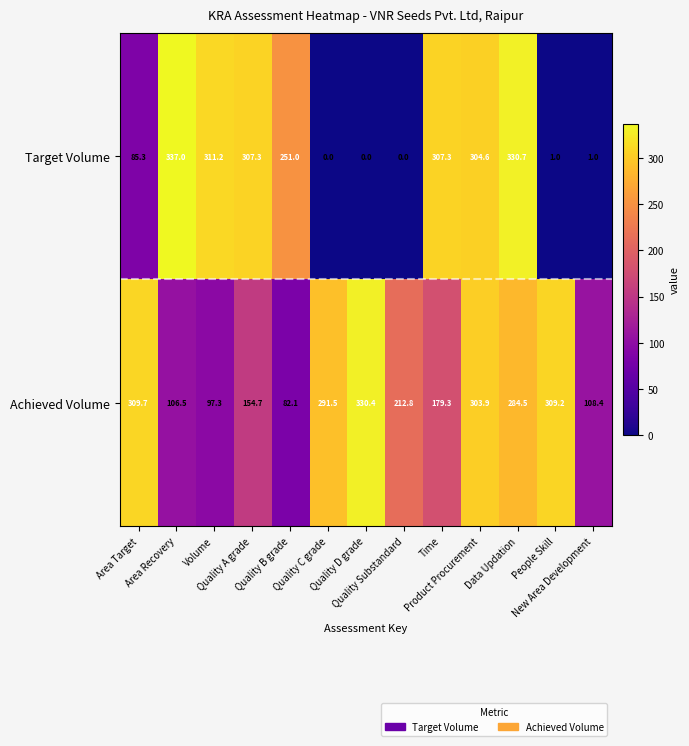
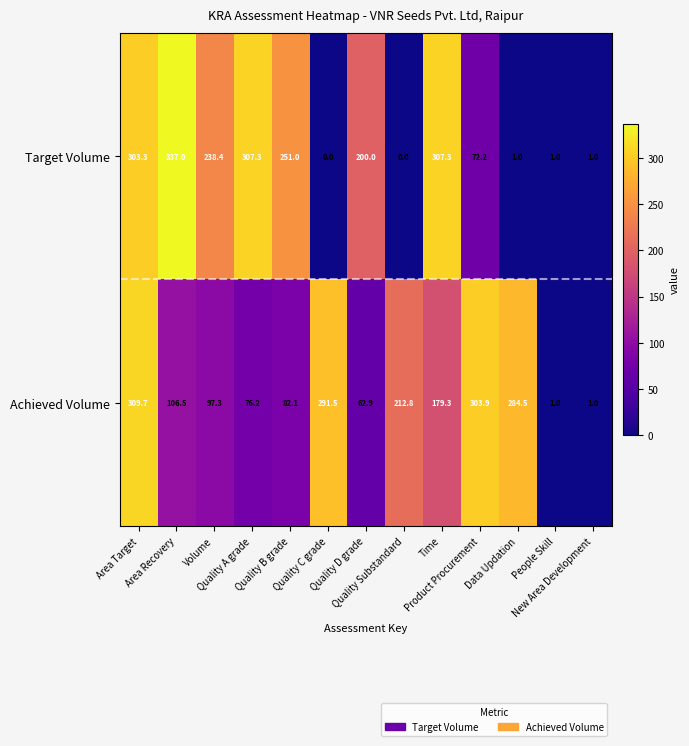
  {
    "Target Volume": {
-     "Area Target": 85.3,
+     "Area Target": 303.3,
      "Area Recovery": 337.0,
-     "Volume": 311.2,
+     "Volume": 238.4,
      "Quality A grade": 307.3,
      "Quality B grade": 251.0,
      "Quality C grade": 0.0,
-     "Quality D grade": 0.0,
+     "Quality D grade": 200.0,
      "Quality Substandard": 0.0,
      "Time": 307.3,
-     "Product Procurement": 304.6,
-     "Data Updation": 330.7,
+     "Product Procurement": 72.2,
+     "Data Updation": 1.0,
      "People Skill": 1.0,
      "New Area Development": 1.0
    },
    "Achieved Volume": {
      "Area Target": 309.7,
      "Area Recovery": 106.5,
      "Volume": 97.3,
-     "Quality A grade": 154.7,
+     "Quality A grade": 76.2,
      "Quality B grade": 82.1,
      "Quality C grade": 291.5,
-     "Quality D grade": 330.4,
+     "Quality D grade": 62.9,
      "Quality Substandard": 212.8,
      "Time": 179.3,
      "Product Procurement": 303.9,
      "Data Updation": 284.5,
-     "People Skill": 309.2,
-     "New Area Development": 108.4
+     "People Skill": 1.0,
+     "New Area Development": 1.0
    }
  }
